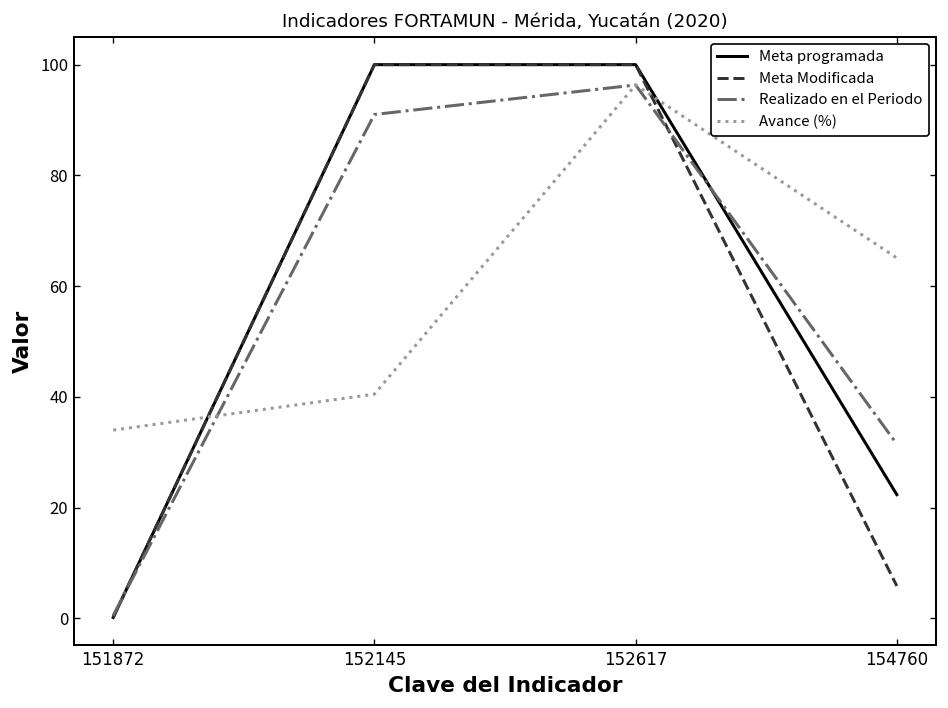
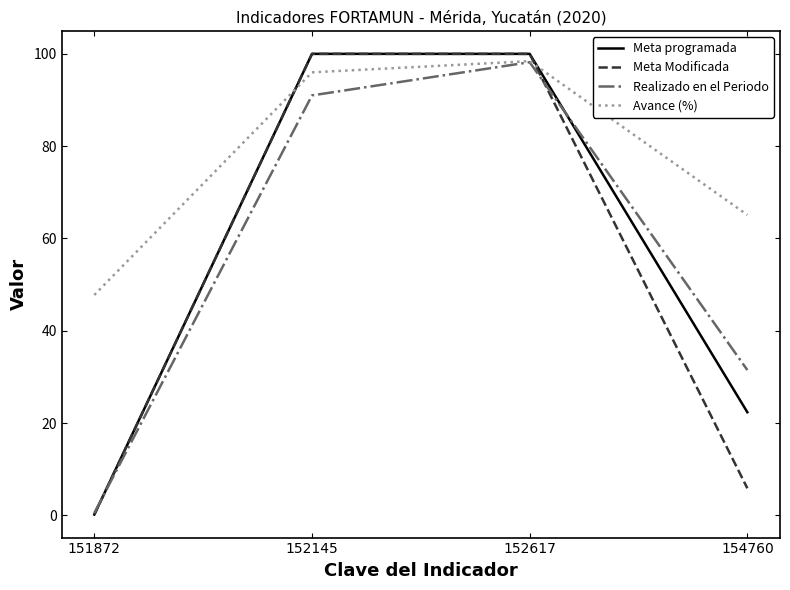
  {
    "Meta programada": {
      "154760": 22
    },
    "Meta Modificada": {
      "154760": 6
    },
    "Realizado en el Periodo": {
      "152145": 91,
-     "152617": 96,
+     "152617": 98,
      "154760": 31
    },
    "Avance (%)": {
-     "151872": 34,
-     "152145": 41,
-     "152617": 96,
+     "151872": 48,
+     "152145": 96,
+     "152617": 98,
      "154760": 65
    }
  }
